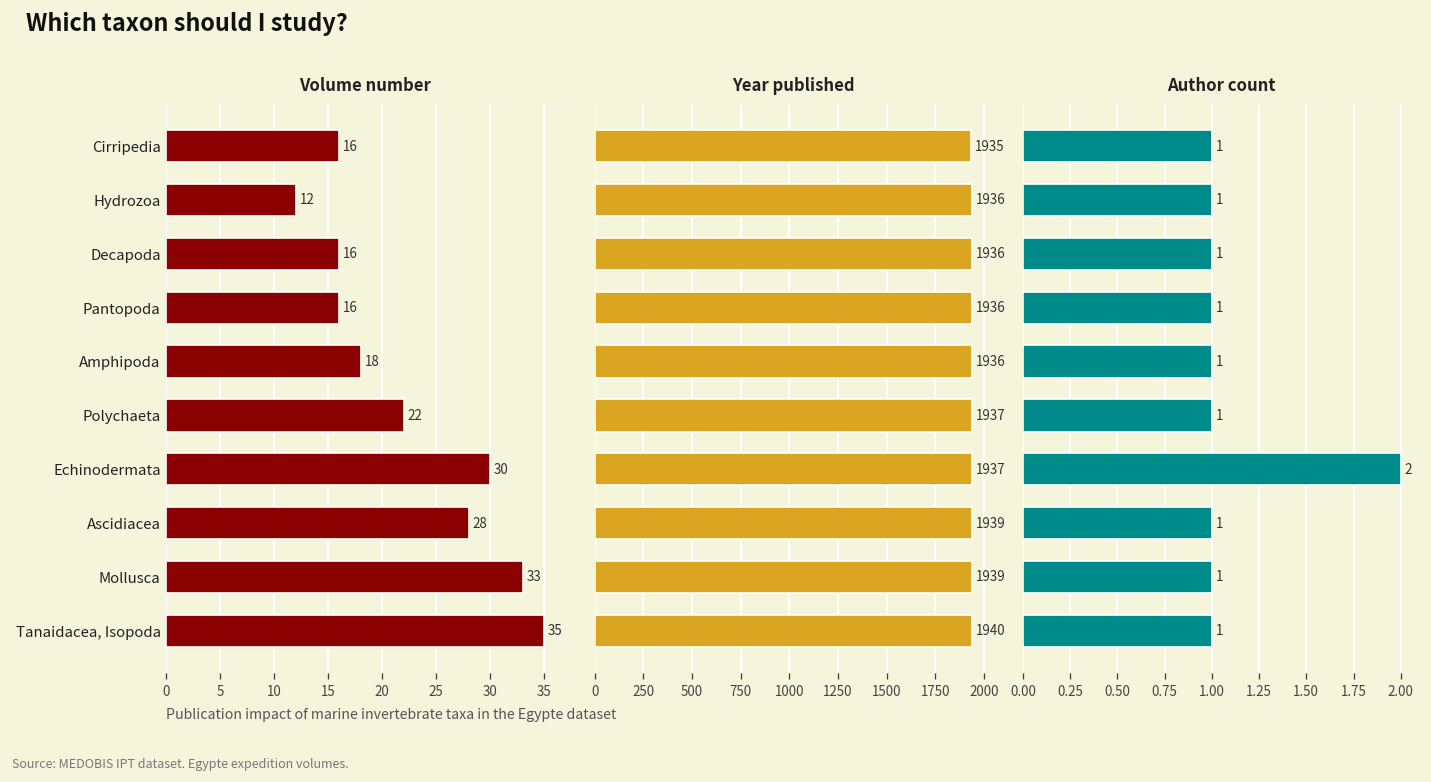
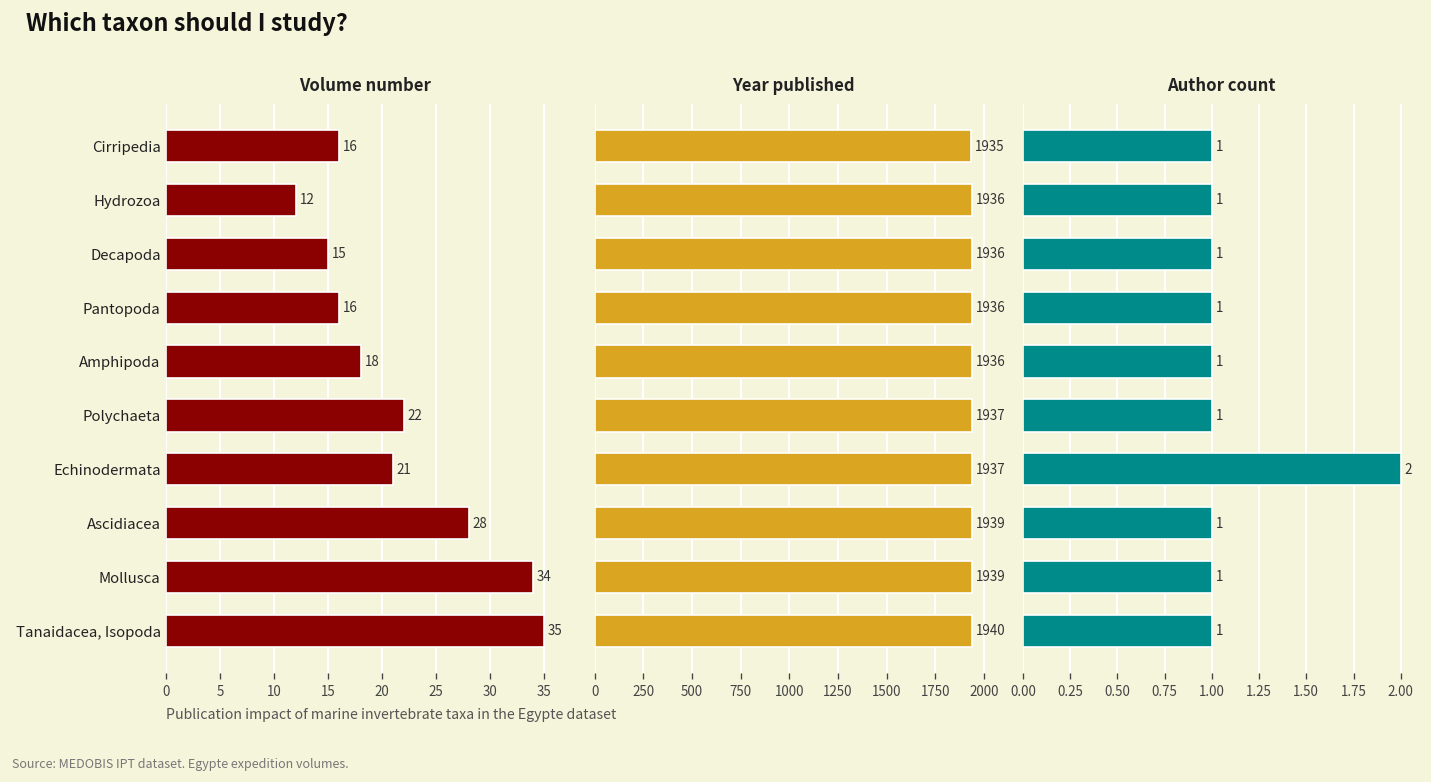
  {
    "Volume number": {
      "Cirripedia": 16,
      "Hydrozoa": 12,
-     "Decapoda": 16,
+     "Decapoda": 15,
      "Pantopoda": 16,
      "Amphipoda": 18,
      "Polychaeta": 22,
-     "Echinodermata": 30,
+     "Echinodermata": 21,
      "Ascidiacea": 28,
-     "Mollusca": 33,
+     "Mollusca": 34,
      "Tanaidacea, Isopoda": 35
    }
  }
